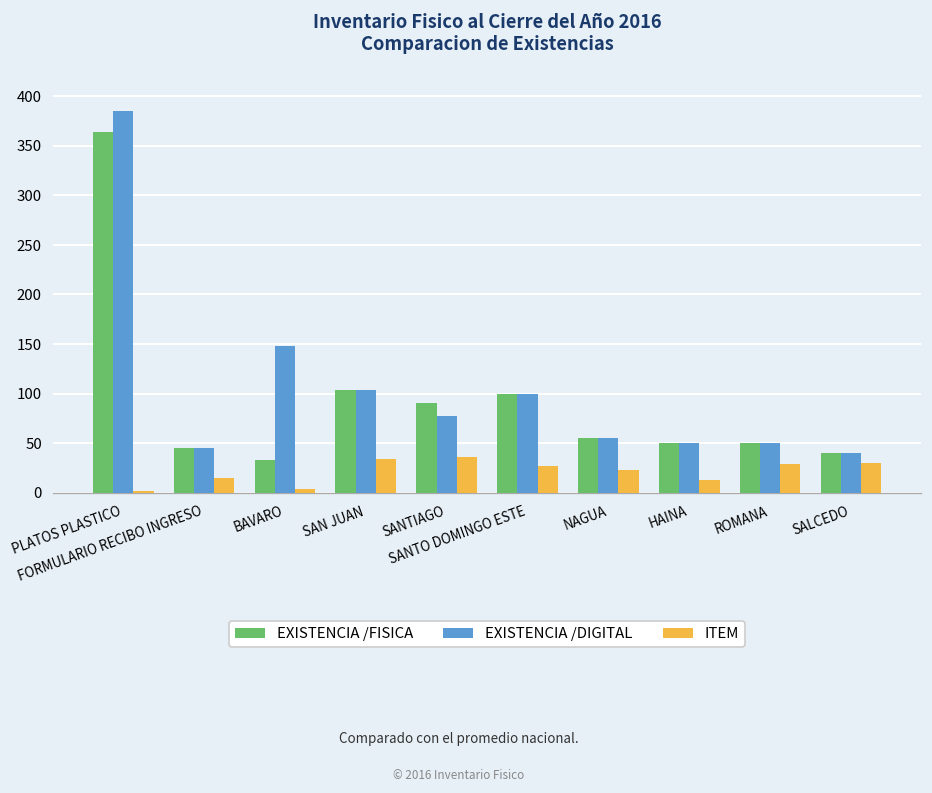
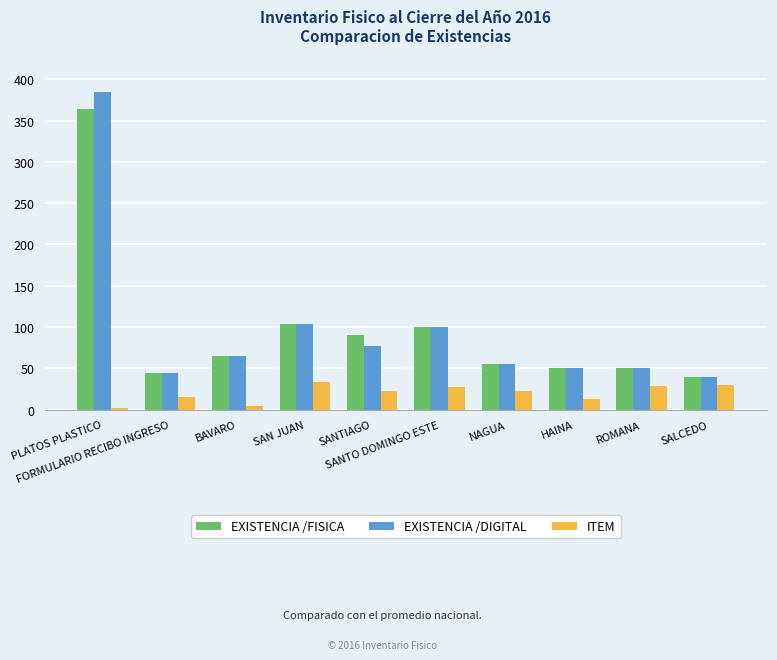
  {
    "EXISTENCIA /FISICA": {
      "PLATOS PLASTICO": 360,
      "FORMULARIO RECIBO INGRESO": 50,
-     "BAVARO": 30,
+     "BAVARO": 70,
      "SAN JUAN": 100,
      "SANTIAGO": 90,
      "SANTO DOMINGO ESTE": 100,
      "NAGUA": 60,
      "HAINA": 50,
      "ROMANA": 50,
      "SALCEDO": 40
    },
    "EXISTENCIA /DIGITAL": {
      "PLATOS PLASTICO": 390,
      "FORMULARIO RECIBO INGRESO": 50,
-     "BAVARO": 150,
+     "BAVARO": 70,
      "SAN JUAN": 100,
      "SANTIAGO": 80,
      "SANTO DOMINGO ESTE": 100,
      "NAGUA": 60,
      "HAINA": 50,
      "ROMANA": 50,
      "SALCEDO": 40
    },
    "ITEM": {
      "FORMULARIO RECIBO INGRESO": 20,
      "BAVARO": 0,
      "SAN JUAN": 30,
-     "SANTIAGO": 40,
+     "SANTIAGO": 20,
      "SANTO DOMINGO ESTE": 30,
      "NAGUA": 20,
      "HAINA": 10,
      "ROMANA": 30,
      "SALCEDO": 30
    }
  }
